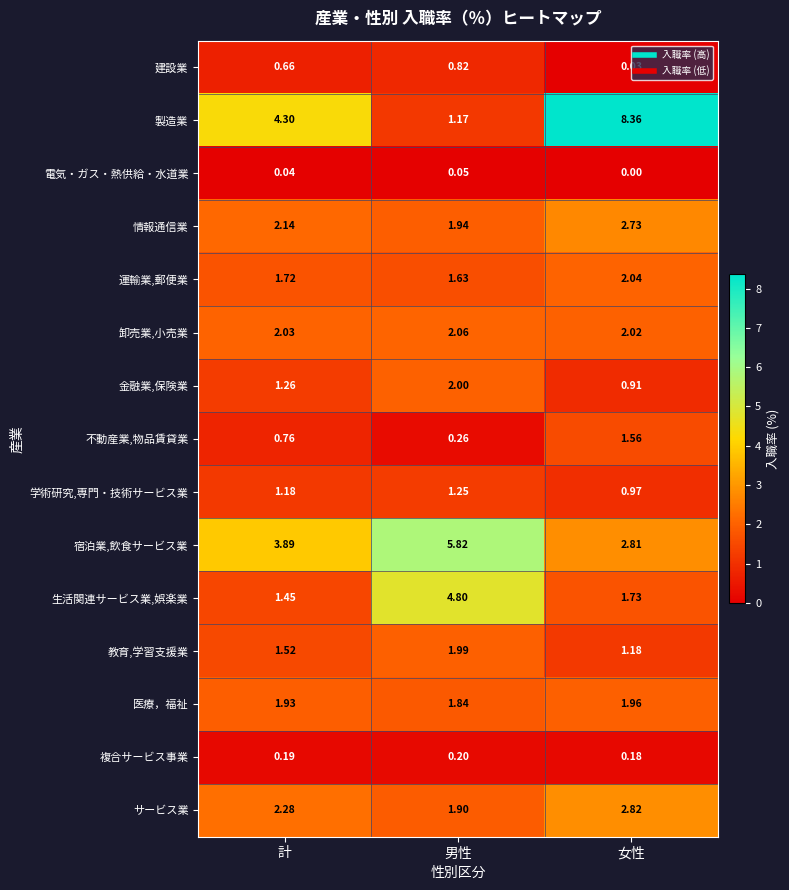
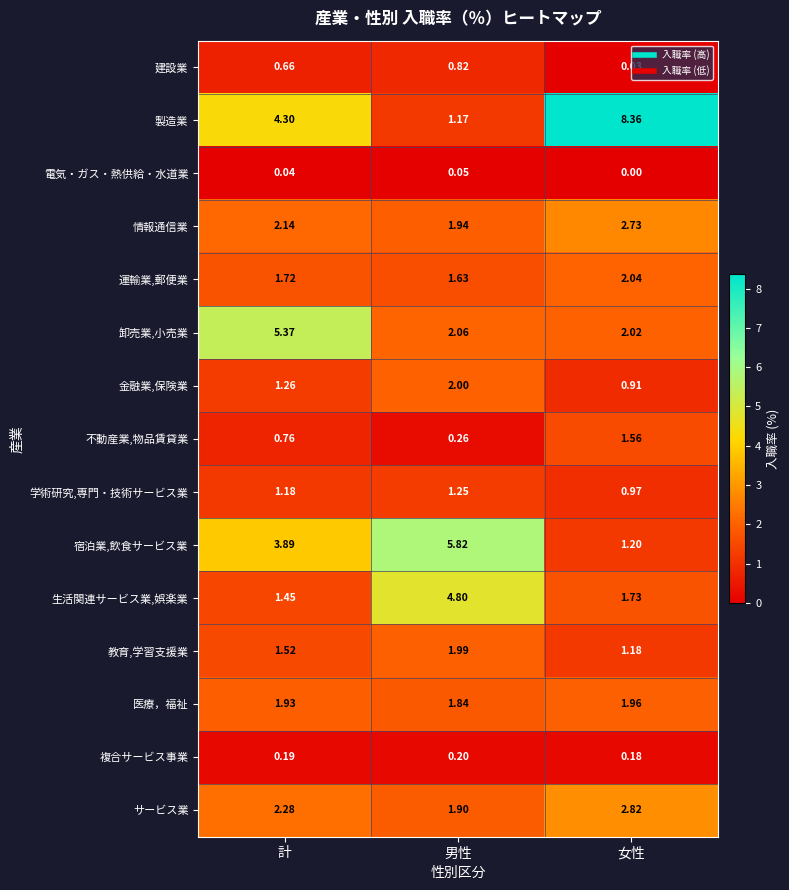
  {
    "建設業": {
      "計": 0.66,
      "男性": 0.82
    },
    "製造業": {
      "計": 4.30,
      "男性": 1.17,
      "女性": 8.36
    },
    "電気・ガス・熱供給・水道業": {
      "計": 0.04,
      "男性": 0.05,
      "女性": 0.00
    },
    "情報通信業": {
      "計": 2.14,
      "男性": 1.94,
      "女性": 2.73
    },
    "運輸業,郵便業": {
      "計": 1.72,
      "男性": 1.63,
      "女性": 2.04
    },
    "卸売業,小売業": {
-     "計": 2.03,
+     "計": 5.37,
      "男性": 2.06,
      "女性": 2.02
    },
    "金融業,保険業": {
      "計": 1.26,
      "男性": 2.00,
      "女性": 0.91
    },
    "不動産業,物品賃貸業": {
      "計": 0.76,
      "男性": 0.26,
      "女性": 1.56
    },
    "学術研究,専門・技術サービス業": {
      "計": 1.18,
      "男性": 1.25,
      "女性": 0.97
    },
    "宿泊業,飲食サービス業": {
      "計": 3.89,
      "男性": 5.82,
-     "女性": 2.81
+     "女性": 1.20
    },
    "生活関連サービス業,娯楽業": {
      "計": 1.45,
      "男性": 4.80,
      "女性": 1.73
    },
    "教育,学習支援業": {
      "計": 1.52,
      "男性": 1.99,
      "女性": 1.18
    },
    "医療，福祉": {
      "計": 1.93,
      "男性": 1.84,
      "女性": 1.96
    },
    "複合サービス事業": {
      "計": 0.19,
      "男性": 0.20,
      "女性": 0.18
    },
    "サービス業": {
      "計": 2.28,
      "男性": 1.90,
      "女性": 2.82
    }
  }
